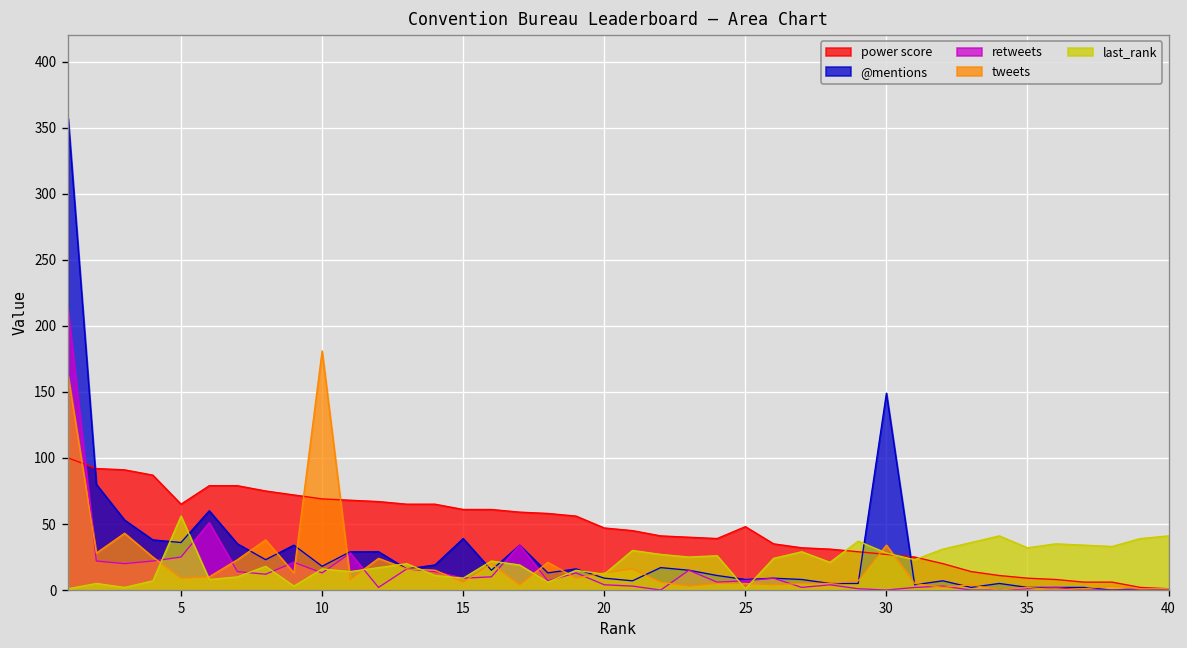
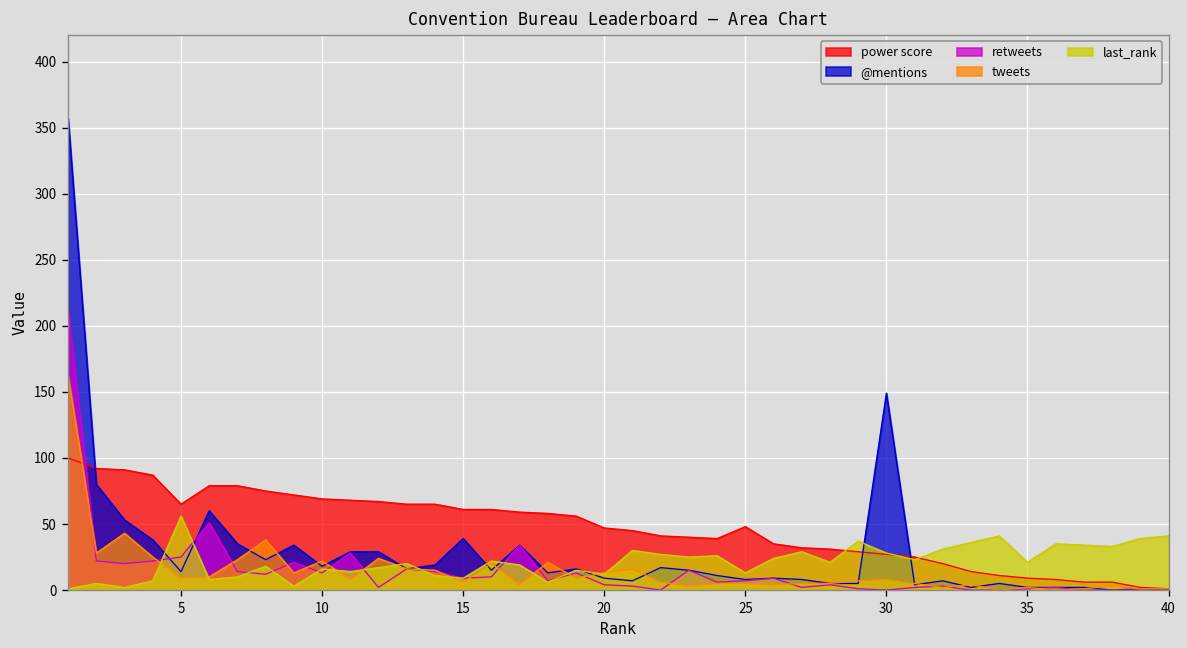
  {
    "power score": {
      "5": 65,
      "10": 69,
      "15": 61,
      "20": 47,
      "25": 48,
      "35": 9
    },
    "@mentions": {
-     "5": 36,
+     "5": 14,
      "15": 39,
      "20": 9,
      "30": 149
    },
    "retweets": {
      "5": 25,
      "10": 13,
      "20": 4,
      "30": 0
    },
    "tweets": {
      "5": 9,
-     "10": 181,
+     "10": 22,
      "15": 6,
-     "30": 34
+     "30": 8
    },
    "last_rank": {
      "5": 56,
-     "25": 1,
-     "35": 32,
+     "25": 13,
+     "35": 21,
      "40": 41
    }
  }
